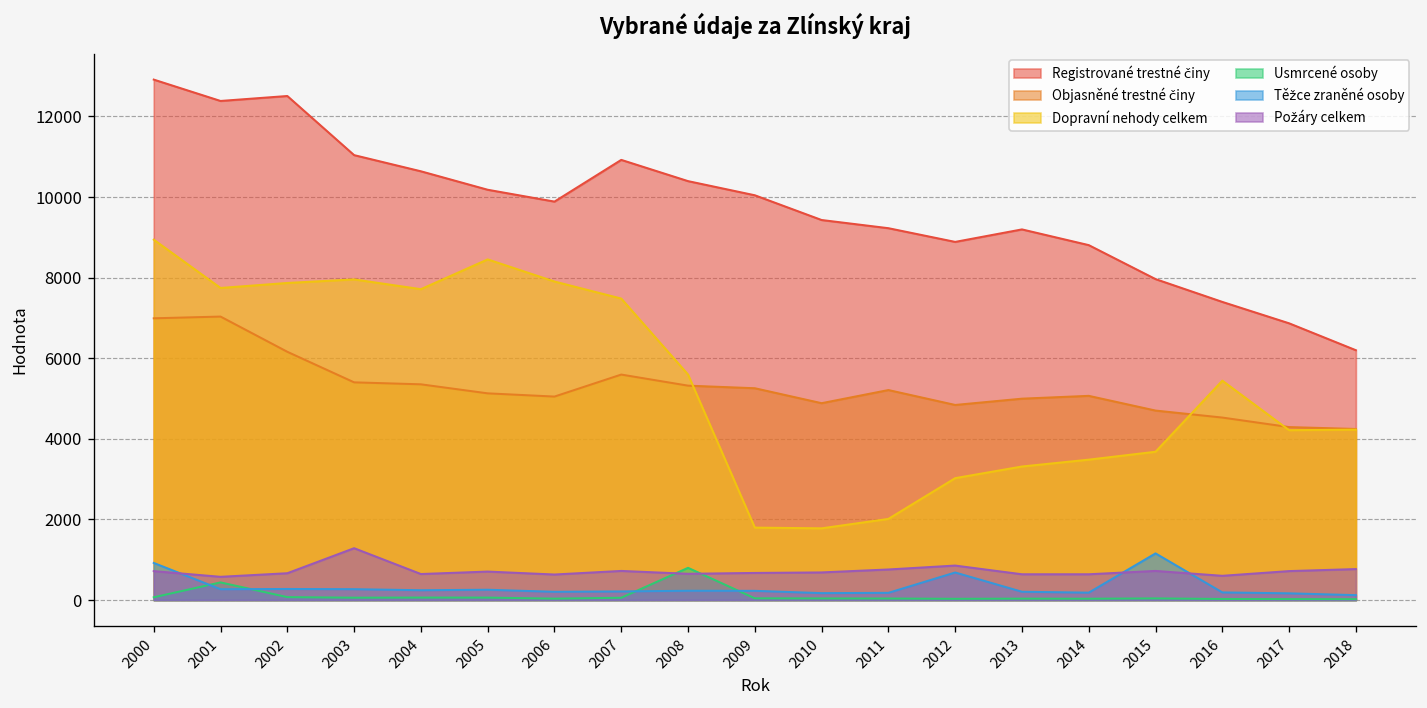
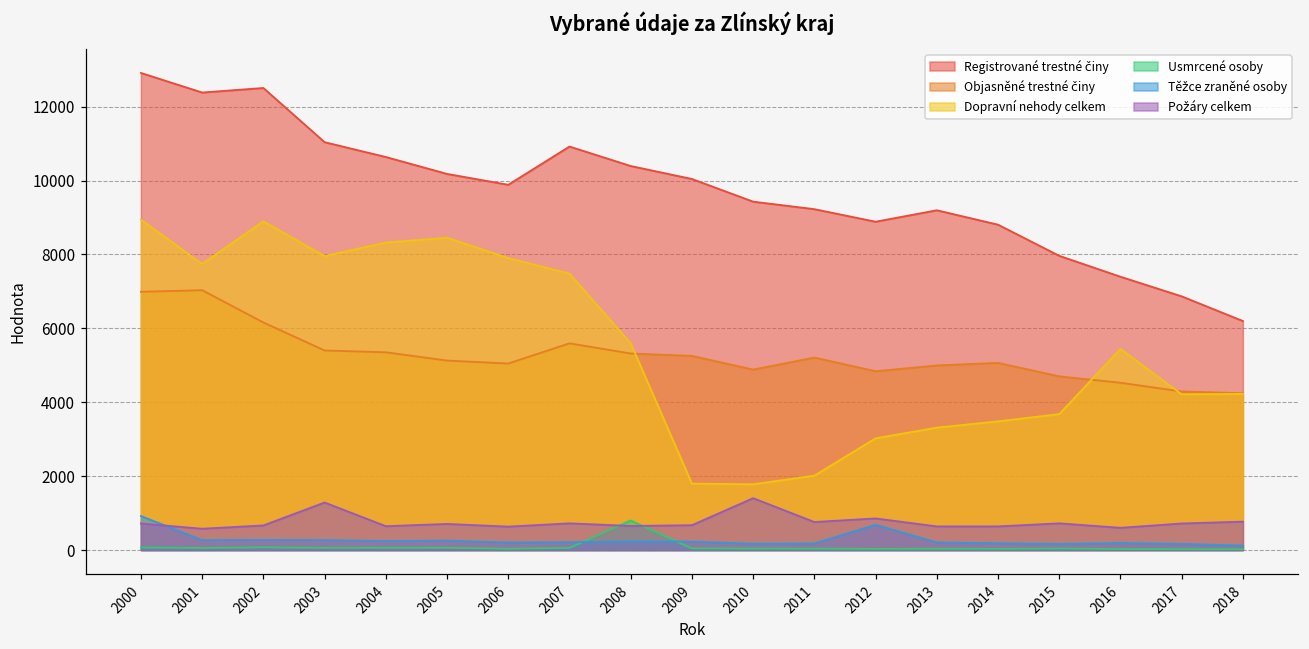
  {
    "Dopravní nehody celkem": {
      "2000": 8900,
      "2001": 7700,
-     "2002": 7900,
+     "2002": 8900,
      "2003": 8000,
-     "2004": 7700,
+     "2004": 8300,
      "2005": 8500,
      "2006": 7900,
      "2007": 7500,
      "2008": 5600,
      "2009": 1800,
      "2010": 1800,
      "2011": 2000,
      "2012": 3000,
      "2013": 3300,
      "2014": 3500,
      "2015": 3700,
      "2016": 5400,
      "2017": 4200
    },
    "Usmrcené osoby": {
      "2000": 100,
-     "2001": 400,
+     "2001": 100,
      "2002": 100,
      "2003": 100,
      "2004": 100,
      "2005": 100,
      "2006": 0,
      "2007": 100,
      "2008": 800,
      "2009": 0,
      "2010": 0,
      "2011": 0,
      "2012": 0,
      "2013": 0,
      "2014": 0,
      "2015": 0,
      "2016": 0,
      "2017": 0,
      "2018": 0
    },
    "Těžce zraněné osoby": {
      "2000": 900,
      "2001": 300,
      "2002": 300,
      "2003": 300,
      "2004": 200,
      "2005": 300,
      "2006": 200,
      "2007": 200,
      "2008": 200,
      "2009": 200,
      "2010": 200,
      "2011": 200,
      "2012": 700,
      "2013": 200,
      "2014": 200,
-     "2015": 1200,
+     "2015": 200,
      "2016": 200,
      "2017": 200,
      "2018": 100
    },
    "Požáry celkem": {
      "2000": 700,
      "2001": 600,
      "2002": 700,
      "2003": 1300,
      "2004": 600,
      "2005": 700,
      "2006": 600,
      "2007": 700,
      "2008": 700,
      "2009": 700,
-     "2010": 700,
+     "2010": 1400,
      "2011": 800,
      "2012": 900,
      "2013": 600,
      "2014": 600,
      "2015": 700,
      "2016": 600,
      "2017": 700,
      "2018": 800
    }
  }
